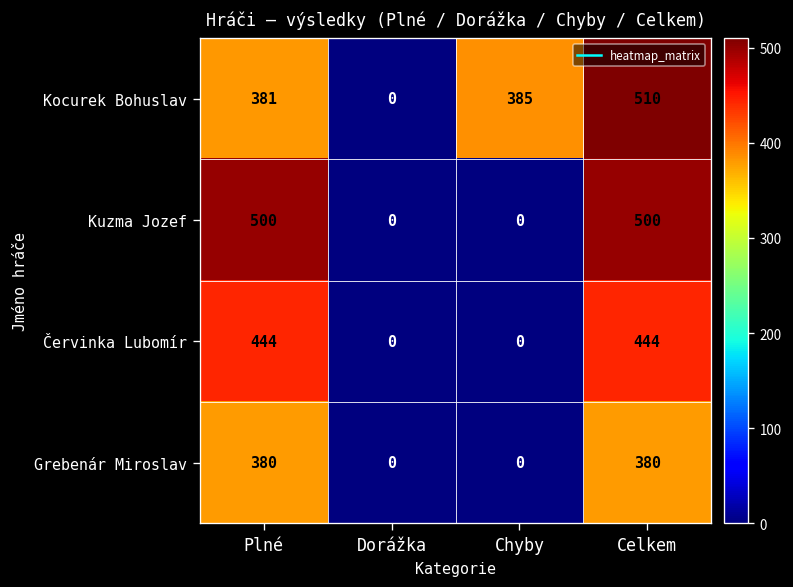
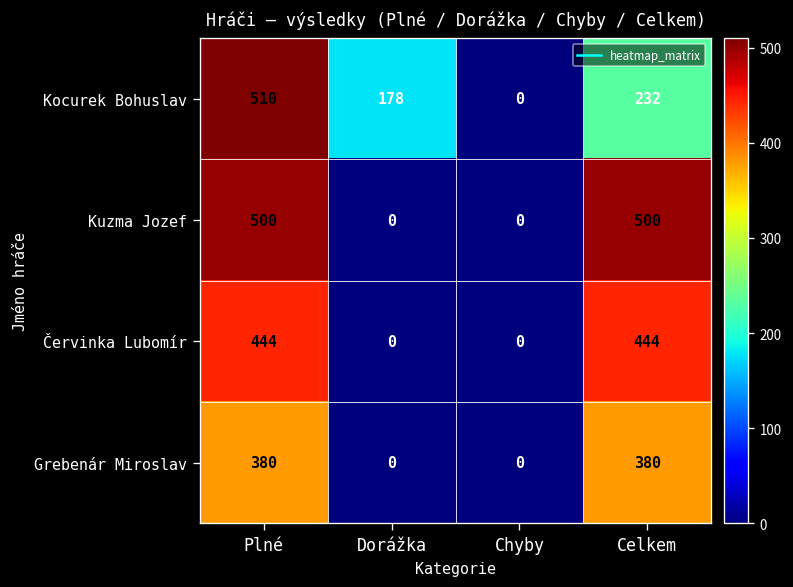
  {
    "Kocurek Bohuslav": {
-     "Plné": 381,
-     "Dorážka": 0,
-     "Chyby": 385,
-     "Celkem": 510
+     "Plné": 510,
+     "Dorážka": 178,
+     "Chyby": 0,
+     "Celkem": 232
    },
    "Kuzma Jozef": {
      "Plné": 500,
      "Dorážka": 0,
      "Chyby": 0,
      "Celkem": 500
    },
    "Červinka Lubomír": {
      "Plné": 444,
      "Dorážka": 0,
      "Chyby": 0,
      "Celkem": 444
    },
    "Grebenár Miroslav": {
      "Plné": 380,
      "Dorážka": 0,
      "Chyby": 0,
      "Celkem": 380
    }
  }
